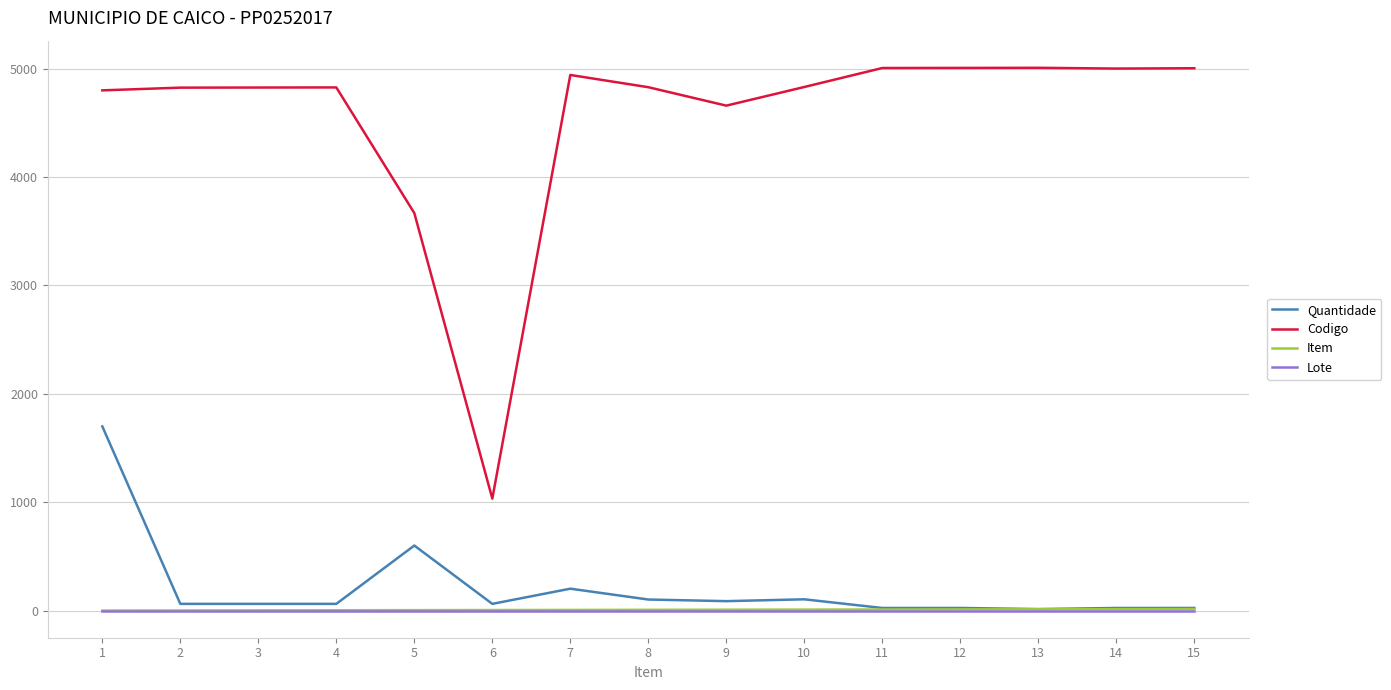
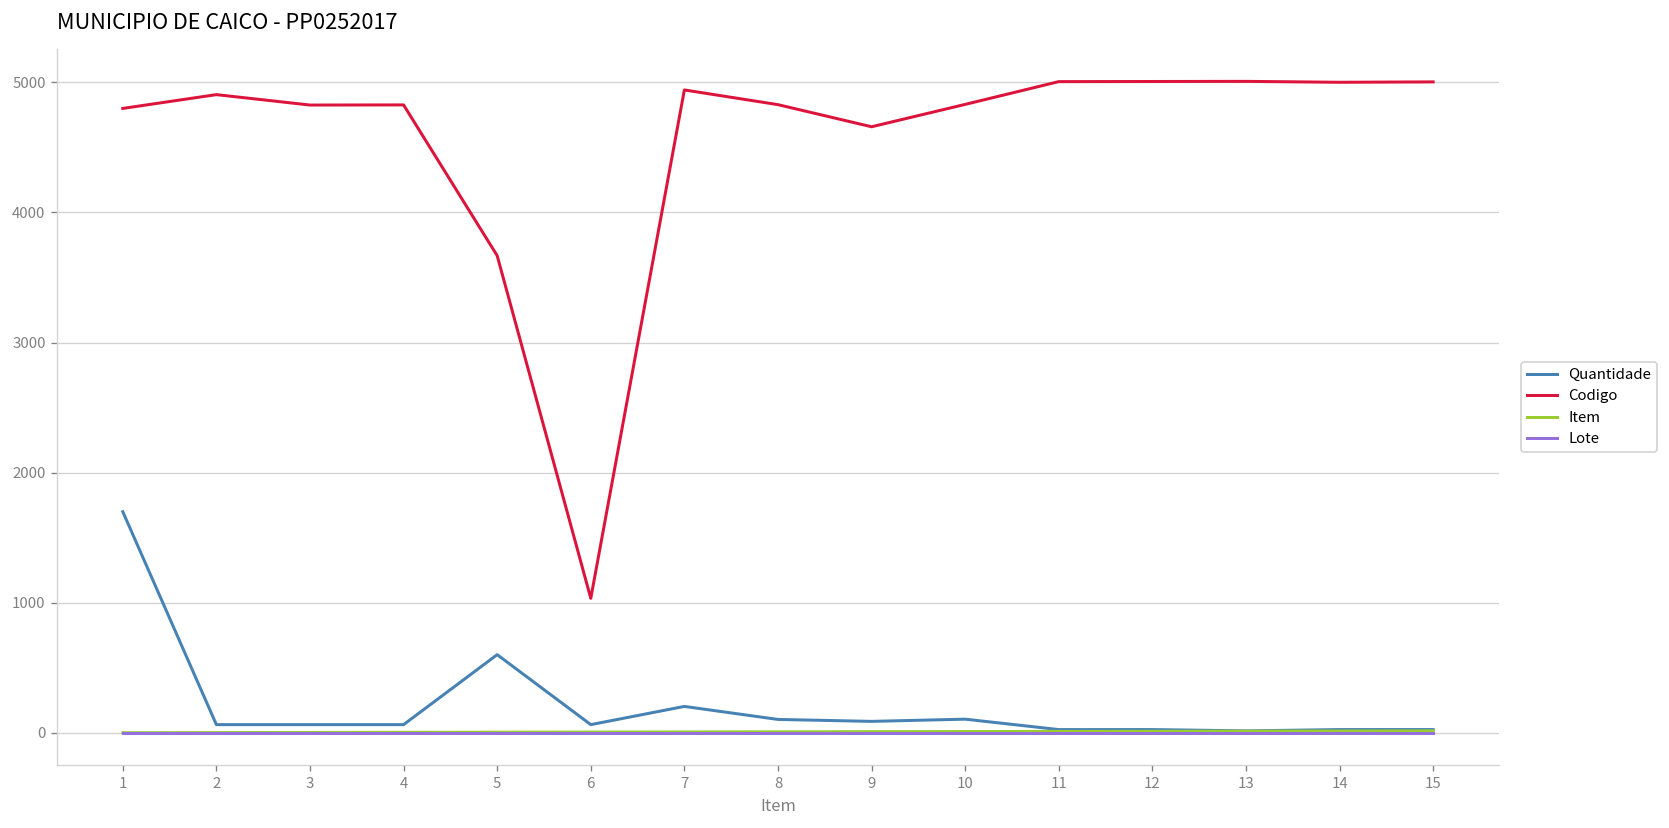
  {
    "Quantidade": {
      "1": 1700,
      "2": 60,
      "3": 60,
      "4": 60,
      "5": 600,
      "6": 60,
      "7": 200,
      "8": 100,
      "9": 90,
      "10": 110
    },
    "Codigo": {
      "1": 4800,
-     "2": 4830,
+     "2": 4910,
      "3": 4830,
      "4": 4830,
      "5": 3670,
      "6": 1030,
      "7": 4940,
      "8": 4830,
      "9": 4660,
      "10": 4830,
      "11": 5010,
      "12": 5010,
      "13": 5010,
      "14": 5000,
      "15": 5000
    }
  }
